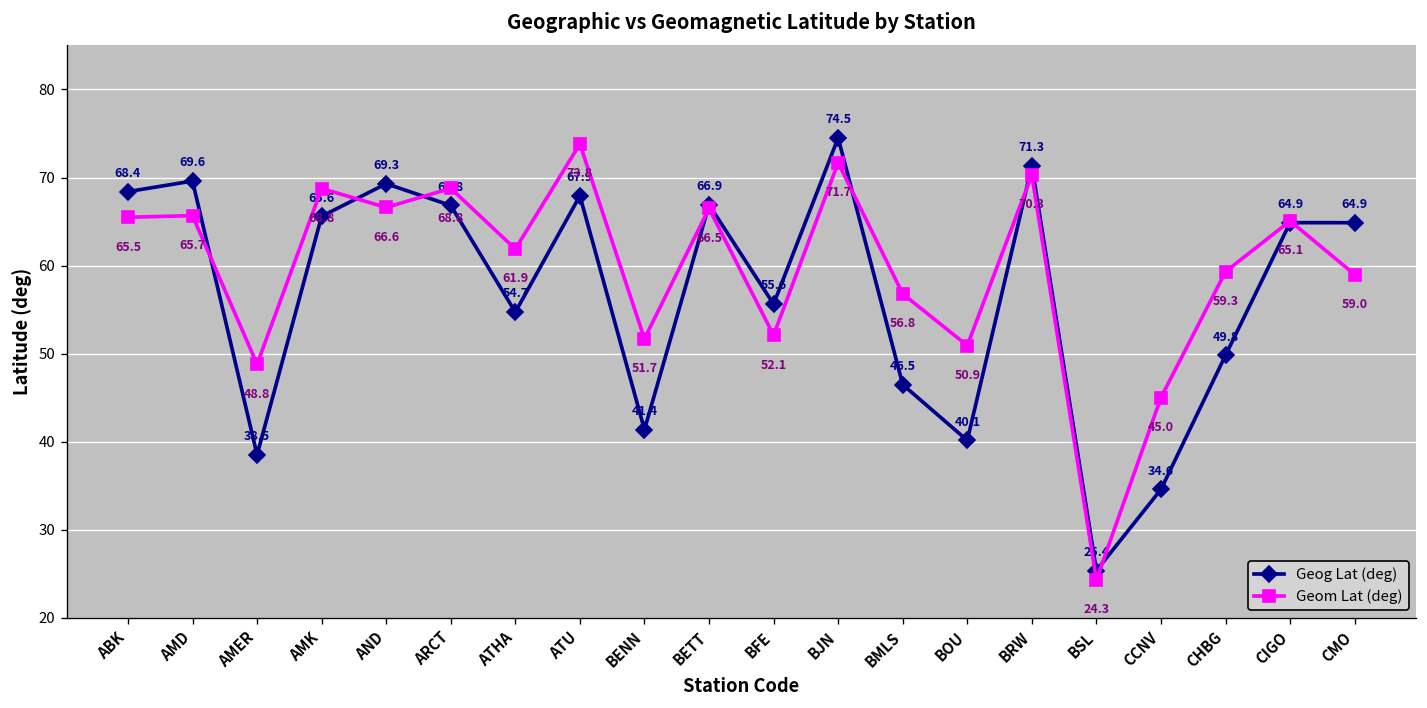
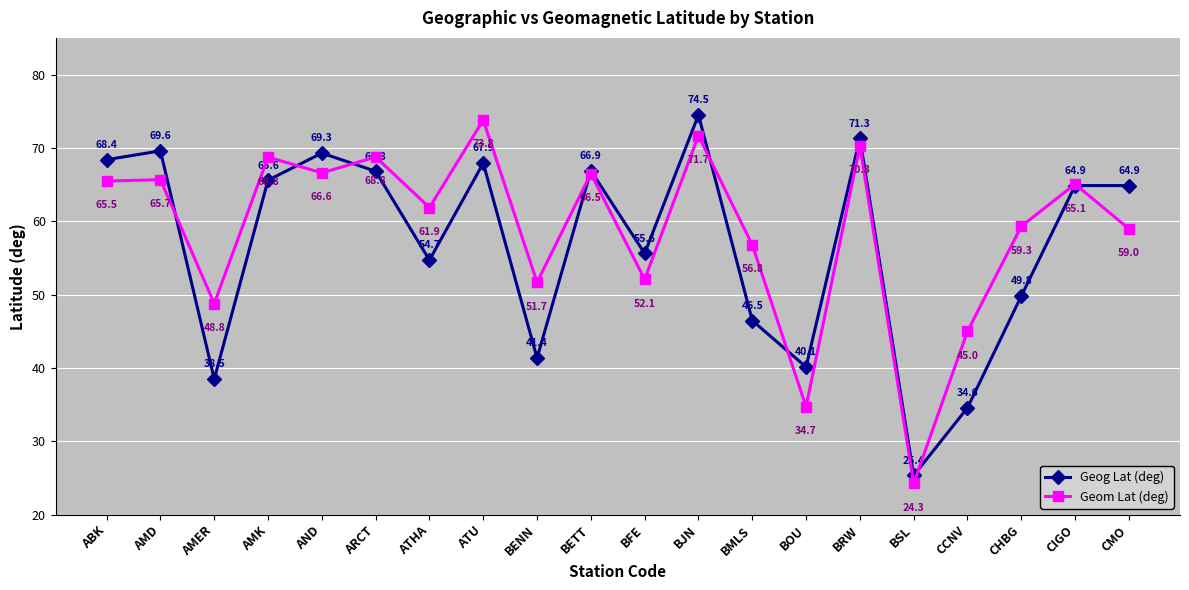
  {
    "Geog Lat (deg)": {
      "ABK": 68.4,
      "AMD": 69.6,
      "AMER": 38.5,
      "AMK": 65.6,
      "AND": 69.3,
      "ATHA": 54.7,
      "BENN": 41.4,
      "BETT": 66.9,
      "BFE": 55.6,
      "BJN": 74.5,
      "BMLS": 46.5,
      "BOU": 40.1,
      "BRW": 71.3,
      "BSL": 25.4,
      "CCNV": 34.6,
      "CHBG": 49.8,
      "CMO": 64.9
    },
    "Geom Lat (deg)": {
      "ABK": 65.5,
      "AMD": 65.7,
      "AMER": 48.8,
      "AND": 66.6,
      "ARCT": 68.8,
      "ATHA": 61.9,
      "BENN": 51.7,
      "BETT": 66.5,
      "BFE": 52.1,
      "BJN": 71.7,
      "BMLS": 56.8,
-     "BOU": 50.9,
+     "BOU": 34.7,
      "BRW": 70.3,
      "BSL": 24.3,
      "CCNV": 45.0,
      "CHBG": 59.3,
      "CMO": 59.0
    }
  }
